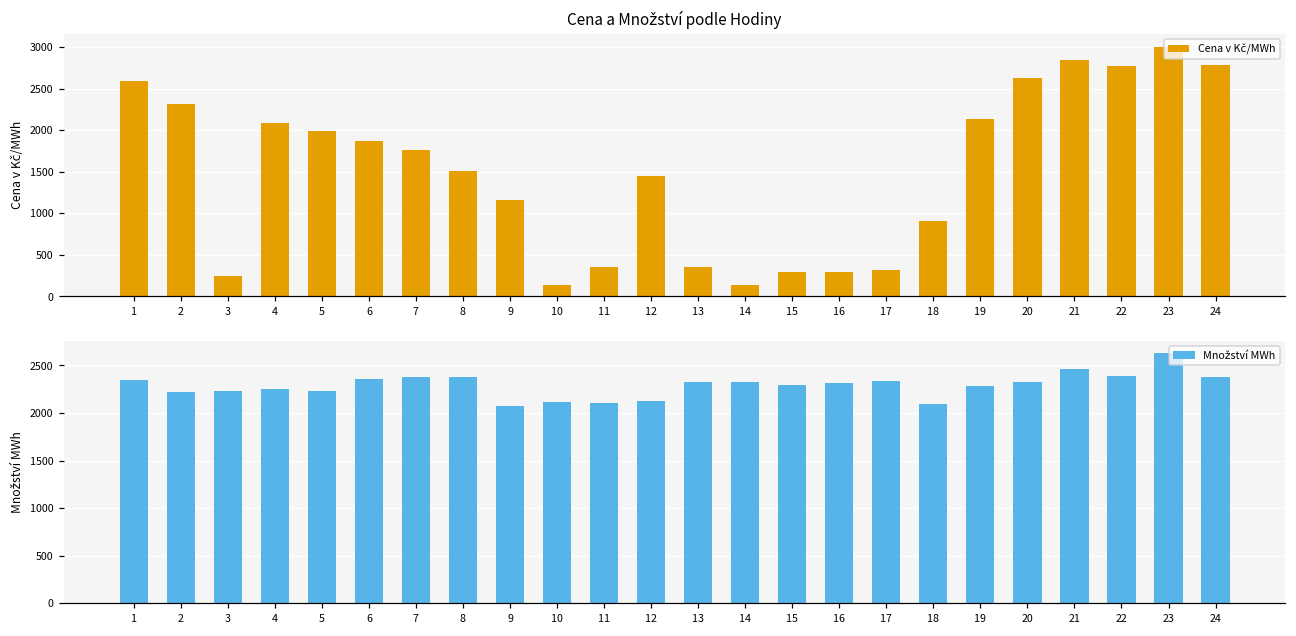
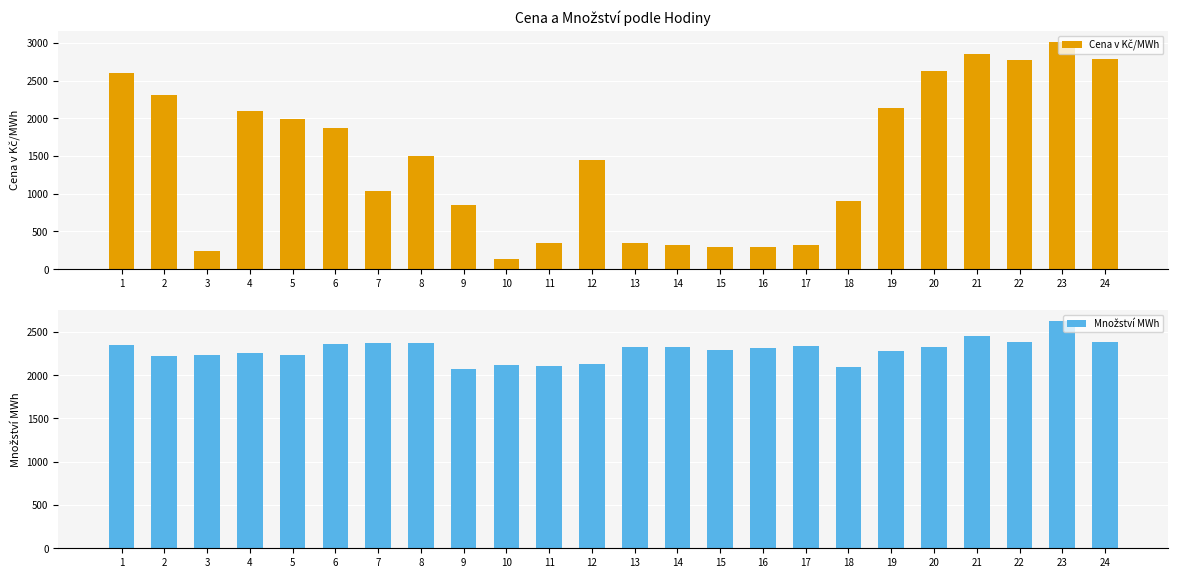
  {
    "Cena a Množství podle Hodiny": {
      "1": 2600,
      "2": 2300,
      "3": 200,
      "4": 2100,
      "5": 2000,
      "6": 1900,
-     "7": 1800,
+     "7": 1000,
      "8": 1500,
-     "9": 1200,
+     "9": 800,
      "10": 100,
      "11": 400,
      "12": 1400,
      "13": 300,
-     "14": 100,
+     "14": 300,
      "15": 300,
      "16": 300,
      "17": 300,
      "18": 900,
      "19": 2100,
      "20": 2600,
      "21": 2800,
      "22": 2800,
      "24": 2800
    }
  }
